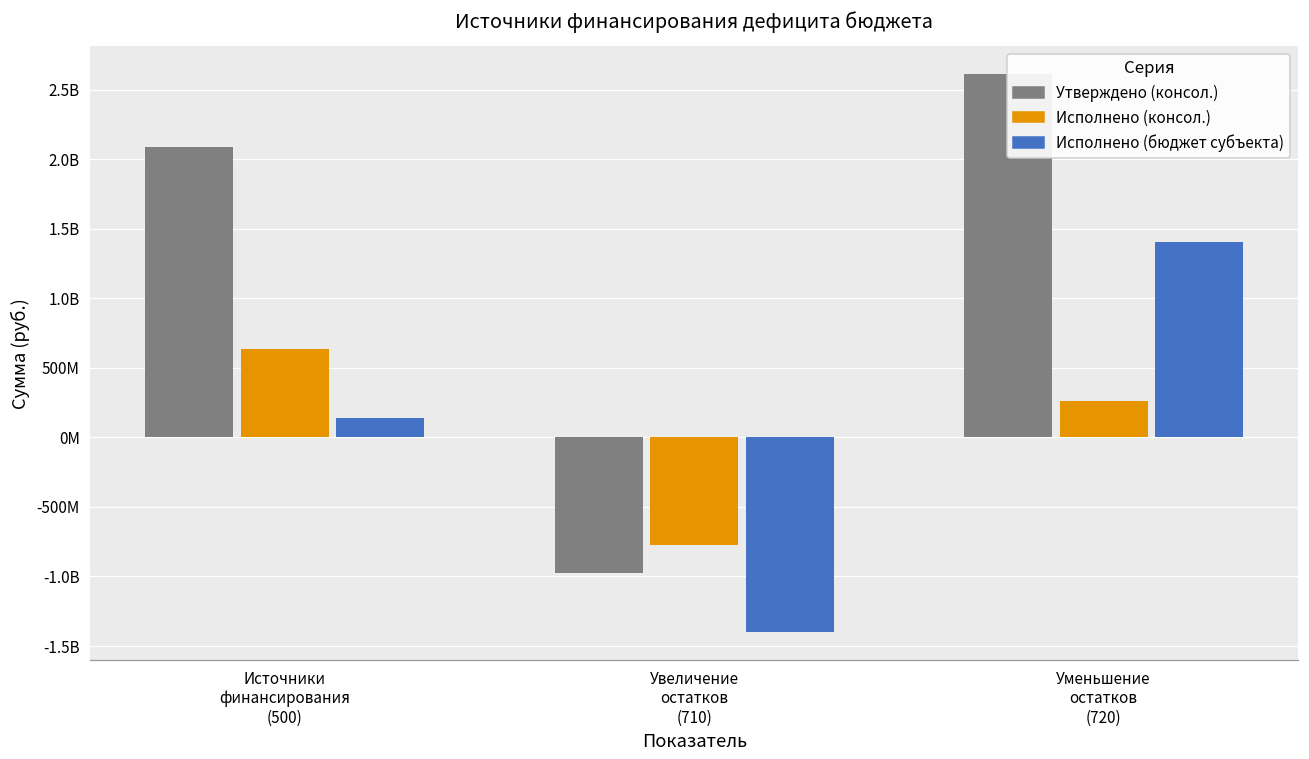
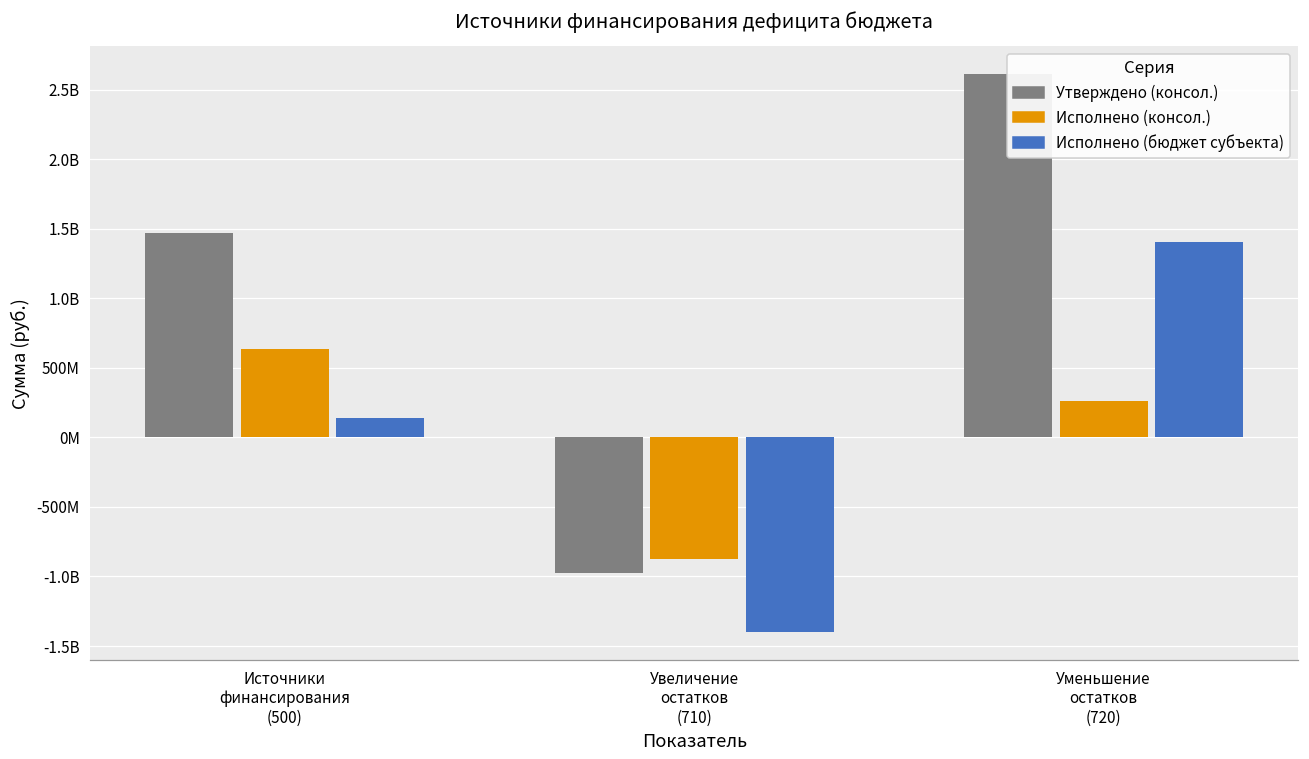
  {
    "Утверждено (консол.)": {
-     "Источники финансирования (500)": 2090000000,
+     "Источники финансирования (500)": 1470000000,
      "Увеличение остатков (710)": -970000000
    },
    "Исполнено (консол.)": {
      "Источники финансирования (500)": 630000000,
-     "Увеличение остатков (710)": -770000000,
+     "Увеличение остатков (710)": -870000000,
      "Уменьшение остатков (720)": 270000000
    },
    "Исполнено (бюджет субъекта)": {
      "Источники финансирования (500)": 140000000,
      "Увеличение остатков (710)": -1400000000,
      "Уменьшение остатков (720)": 1400000000
    }
  }
